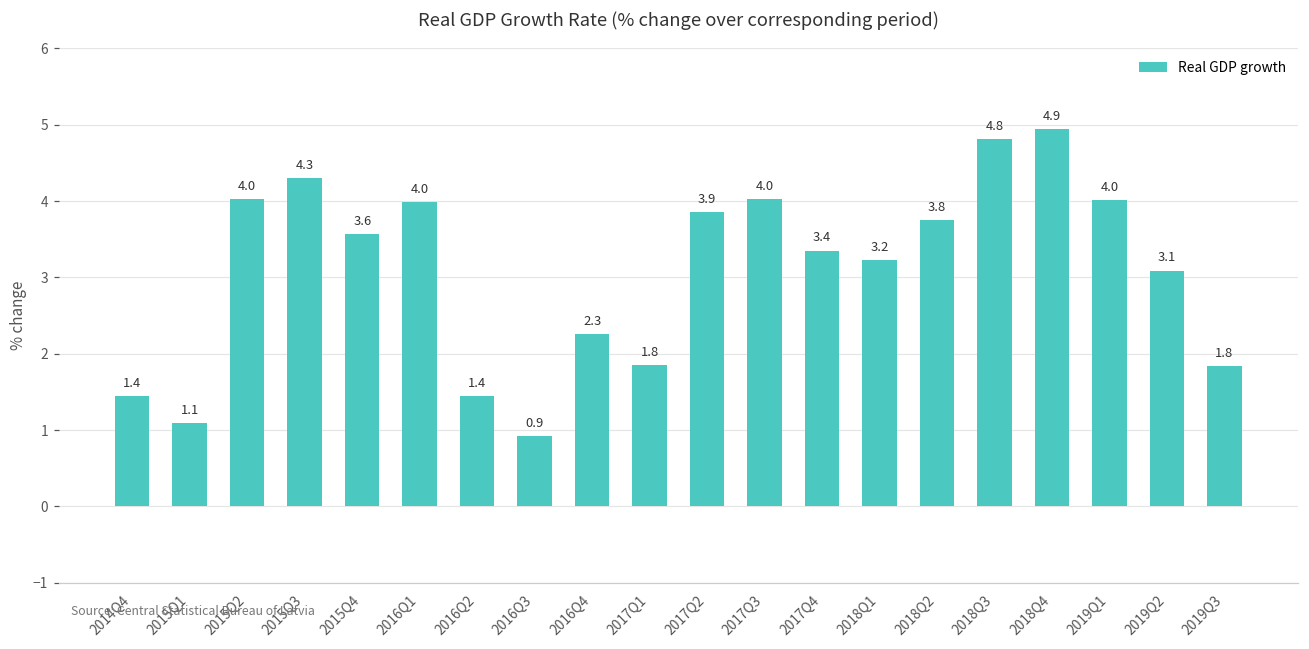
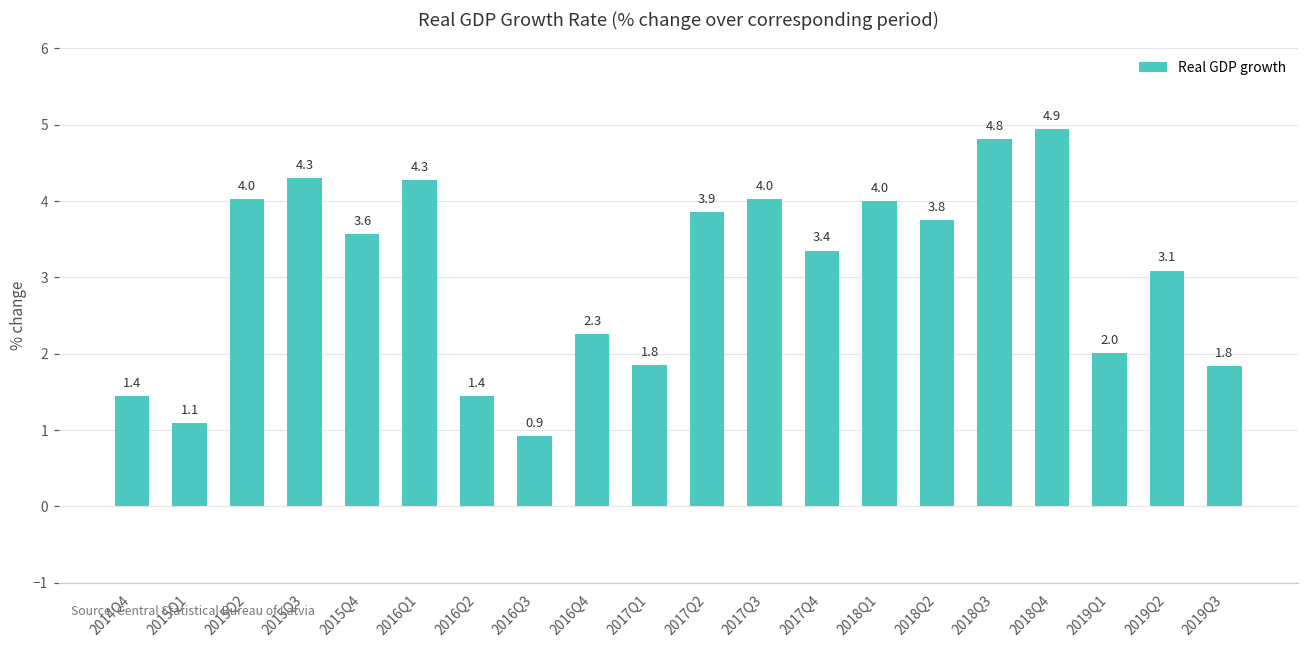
  {
    "2014Q4": 1.4,
    "2015Q1": 1.1,
    "2015Q2": 4.0,
    "2015Q3": 4.3,
    "2015Q4": 3.6,
-   "2016Q1": 4.0,
+   "2016Q1": 4.3,
    "2016Q2": 1.4,
    "2016Q3": 0.9,
    "2016Q4": 2.3,
    "2017Q1": 1.8,
    "2017Q2": 3.9,
    "2017Q3": 4.0,
    "2017Q4": 3.4,
-   "2018Q1": 3.2,
+   "2018Q1": 4.0,
    "2018Q2": 3.8,
    "2018Q3": 4.8,
    "2018Q4": 4.9,
-   "2019Q1": 4.0,
+   "2019Q1": 2.0,
    "2019Q2": 3.1,
    "2019Q3": 1.8
  }
